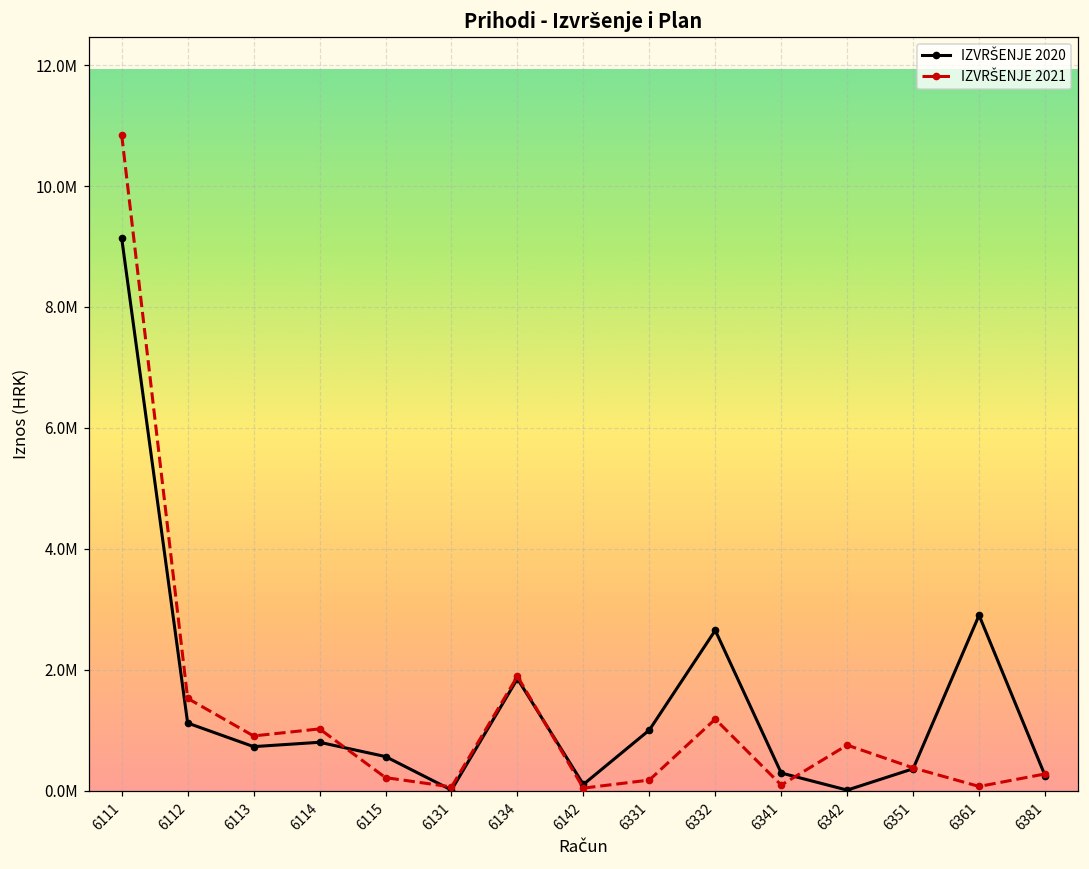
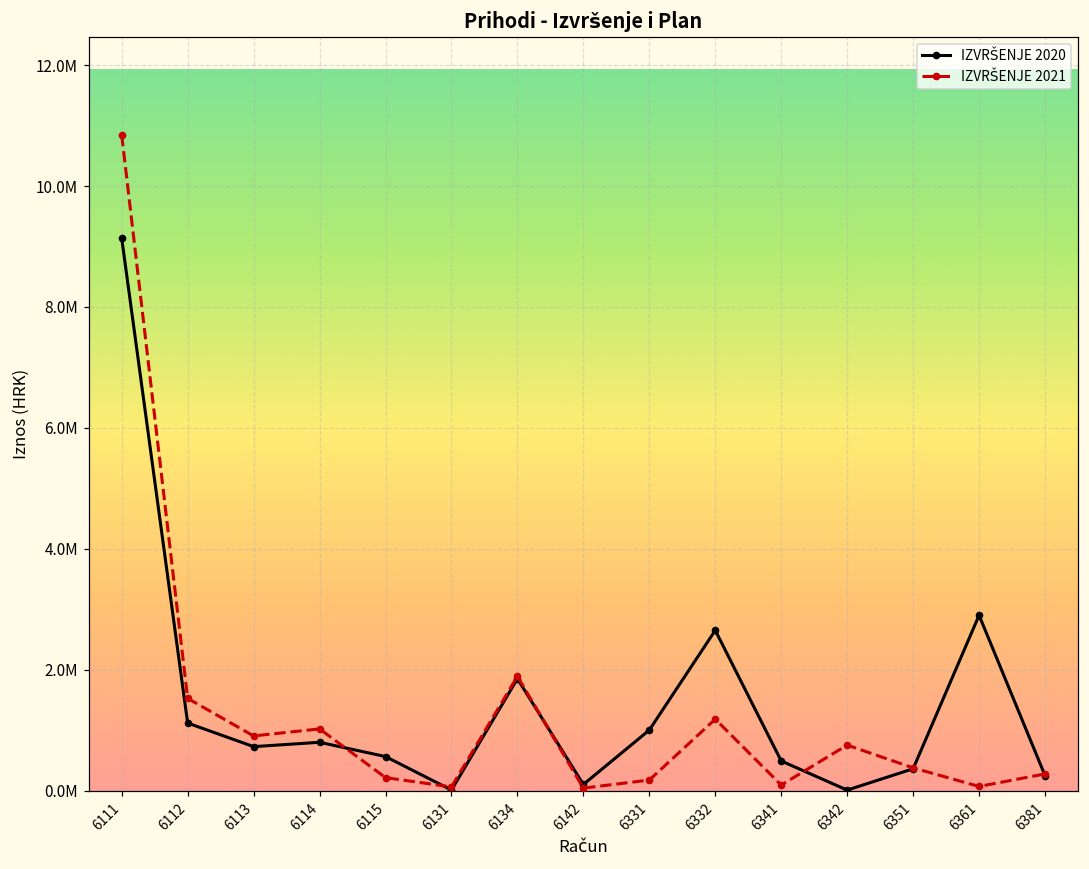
  {
    "IZVRŠENJE 2020": {
      "6111": 9100000,
      "6112": 1100000,
      "6113": 700000,
      "6114": 800000,
      "6115": 600000,
      "6131": 0,
      "6142": 100000,
      "6331": 1000000,
      "6332": 2700000,
-     "6341": 300000,
+     "6341": 500000,
      "6342": 0,
      "6361": 2900000
    },
    "IZVRŠENJE 2021": {
      "6111": 10800000,
      "6112": 1500000,
      "6113": 900000,
      "6114": 1000000,
      "6115": 200000,
      "6131": 100000,
      "6142": 0,
      "6331": 200000,
      "6332": 1200000,
      "6341": 100000,
      "6342": 800000,
      "6361": 100000
    }
  }
